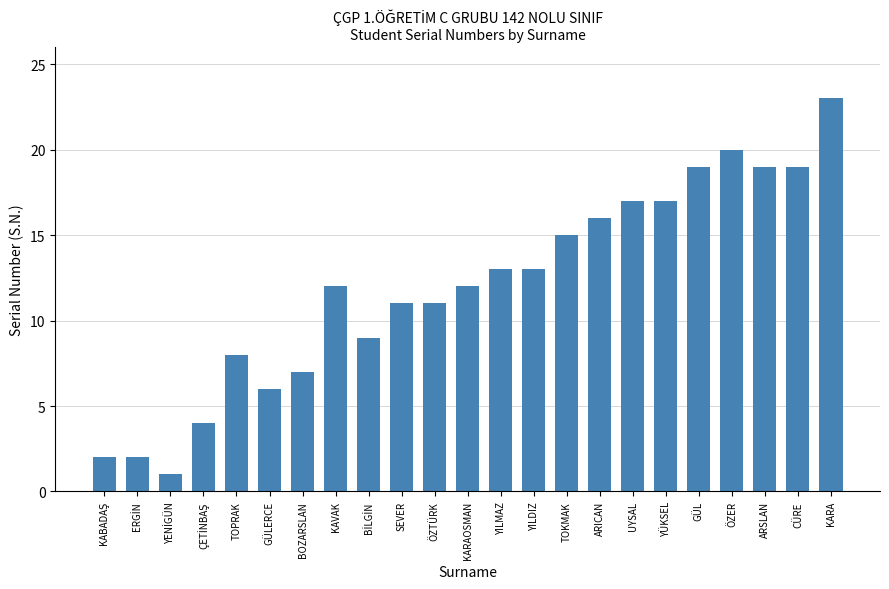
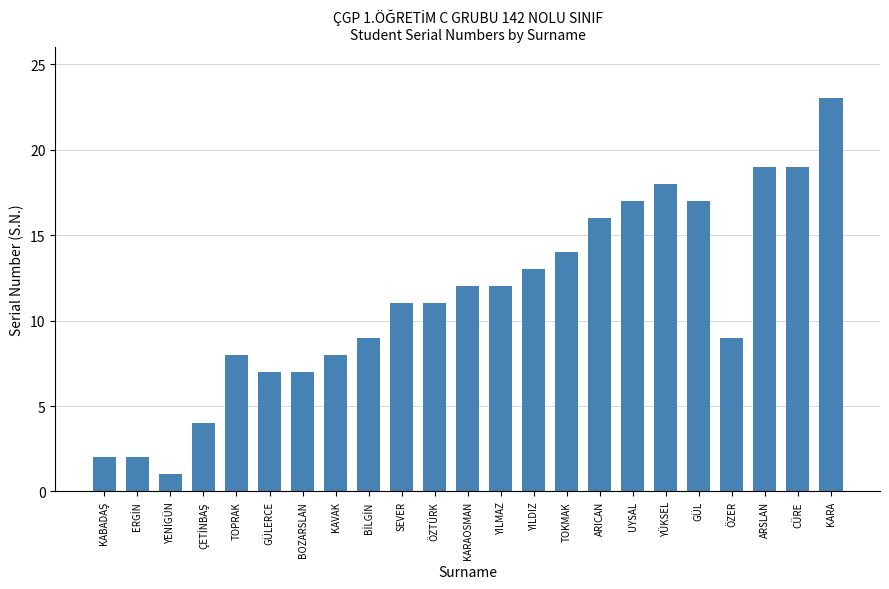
  {
    "KABADAŞ": 2,
    "ERGİN": 2,
    "YENİGÜN": 1,
    "ÇETİNBAŞ": 4,
    "TOPRAK": 8,
-   "GÜLERCE": 6,
+   "GÜLERCE": 7,
    "BOZARSLAN": 7,
-   "KAVAK": 12,
+   "KAVAK": 8,
    "BİLGİN": 9,
    "SEVER": 11,
    "ÖZTÜRK": 11,
    "KARAOSMAN": 12,
-   "YILMAZ": 13,
+   "YILMAZ": 12,
    "YILDIZ": 13,
-   "TOKMAK": 15,
+   "TOKMAK": 14,
    "ARICAN": 16,
    "UYSAL": 17,
-   "YÜKSEL": 17,
-   "GÜL": 19,
-   "ÖZER": 20,
+   "YÜKSEL": 18,
+   "GÜL": 17,
+   "ÖZER": 9,
    "ARSLAN": 19,
    "CÜRE": 19,
    "KARA": 23
  }
